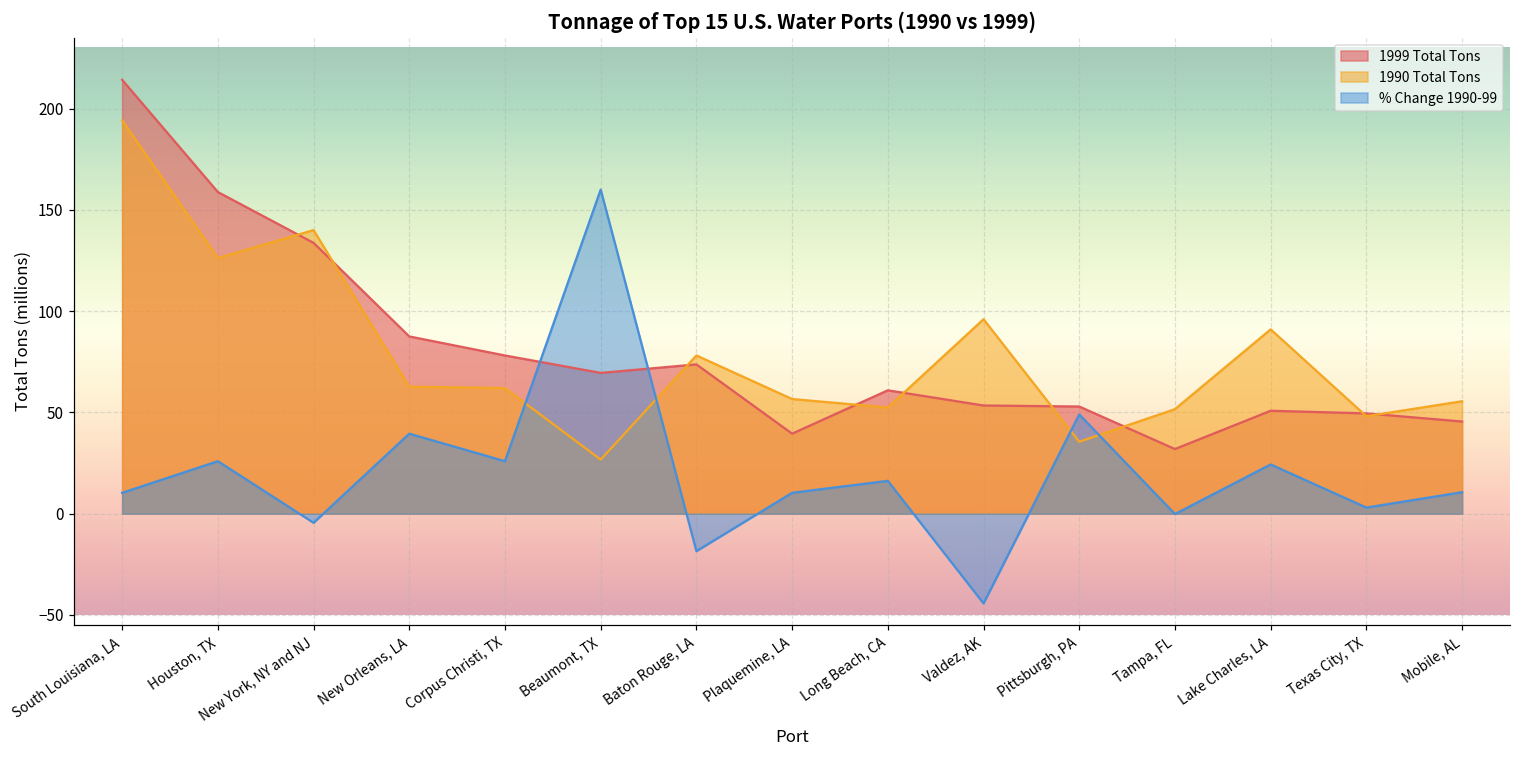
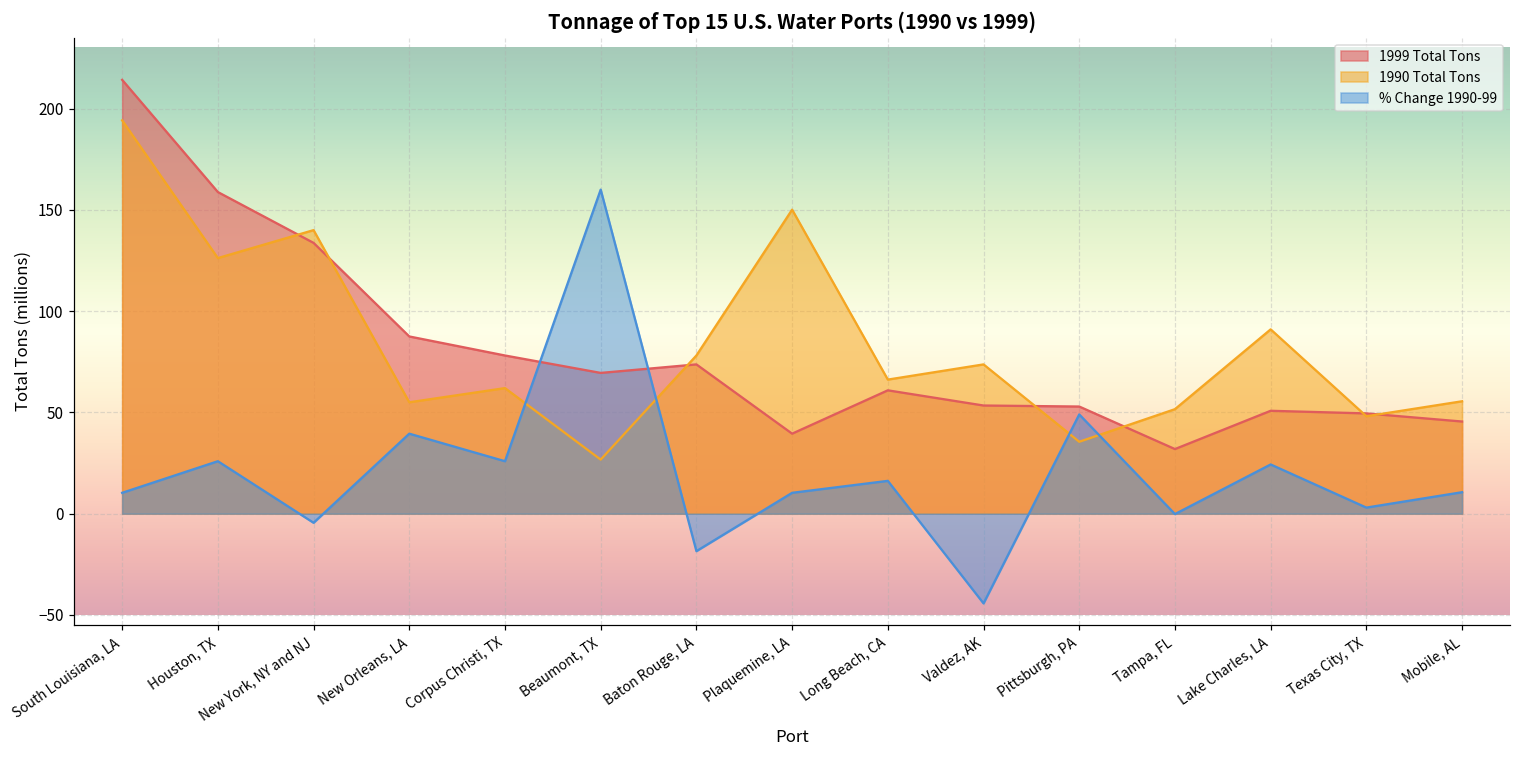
  {
    "1999 Total Tons": {
      "South Louisiana, LA": 214,
      "Houston, TX": 159,
      "New York, NY and NJ": 134,
      "New Orleans, LA": 88,
      "Corpus Christi, TX": 78,
      "Beaumont, TX": 70,
      "Baton Rouge, LA": 74,
      "Plaquemine, LA": 40,
      "Long Beach, CA": 61,
      "Valdez, AK": 53,
      "Pittsburgh, PA": 53,
      "Tampa, FL": 32,
      "Lake Charles, LA": 51,
      "Texas City, TX": 50,
      "Mobile, AL": 46
    },
    "1990 Total Tons": {
      "South Louisiana, LA": 194,
      "Houston, TX": 126,
      "New York, NY and NJ": 140,
-     "New Orleans, LA": 63,
+     "New Orleans, LA": 55,
      "Corpus Christi, TX": 62,
      "Beaumont, TX": 27,
      "Baton Rouge, LA": 78,
-     "Plaquemine, LA": 57,
-     "Long Beach, CA": 52,
-     "Valdez, AK": 96,
+     "Plaquemine, LA": 150,
+     "Long Beach, CA": 66,
+     "Valdez, AK": 74,
      "Pittsburgh, PA": 36,
      "Tampa, FL": 52,
      "Lake Charles, LA": 91,
      "Texas City, TX": 48,
      "Mobile, AL": 56
    }
  }
